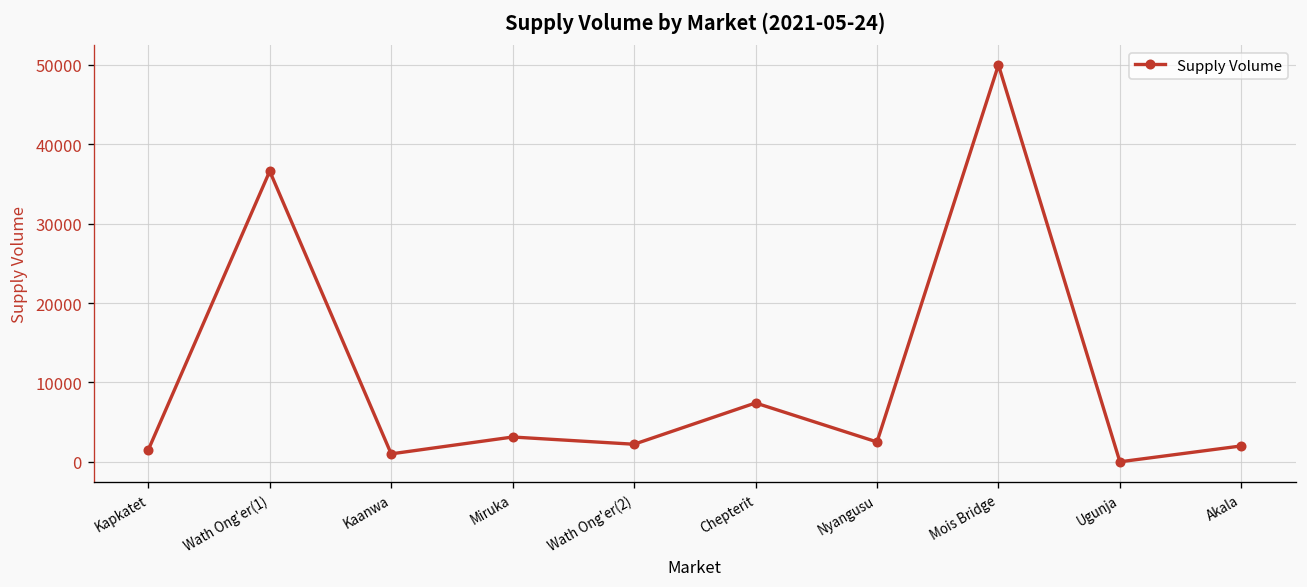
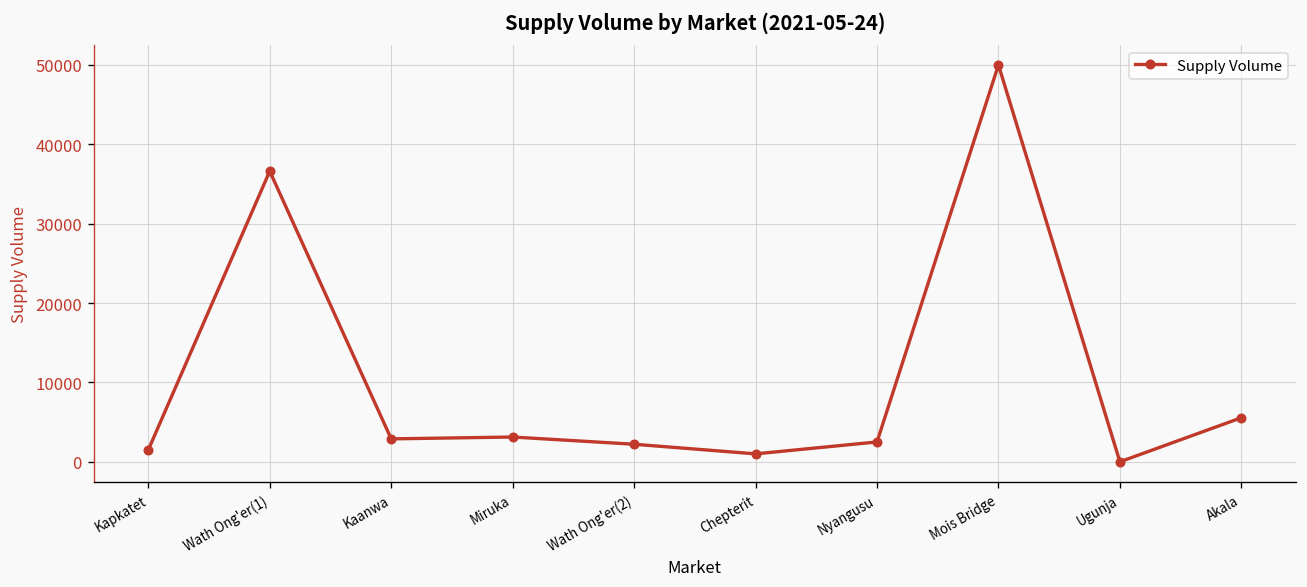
  {
    "Kapkatet": 2000,
    "Wath Ong'er(1)": 37000,
-   "Kaanwa": 1000,
+   "Kaanwa": 3000,
    "Miruka": 3000,
    "Wath Ong'er(2)": 2000,
-   "Chepterit": 7000,
+   "Chepterit": 1000,
    "Nyangusu": 3000,
    "Mois Bridge": 50000,
    "Ugunja": 0,
-   "Akala": 2000
+   "Akala": 6000
  }
